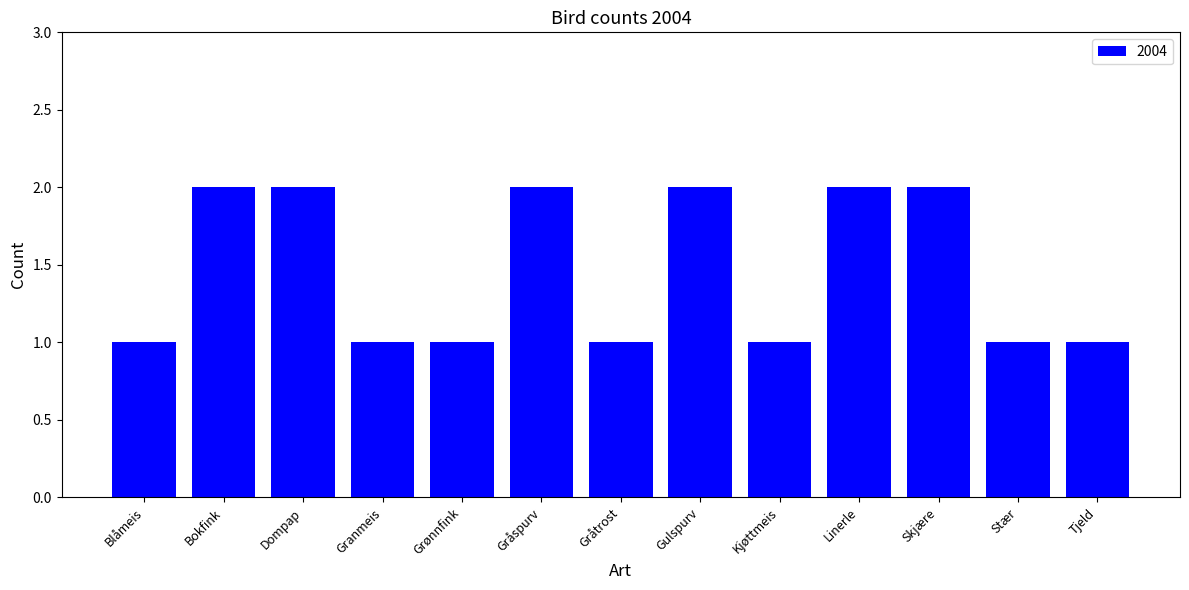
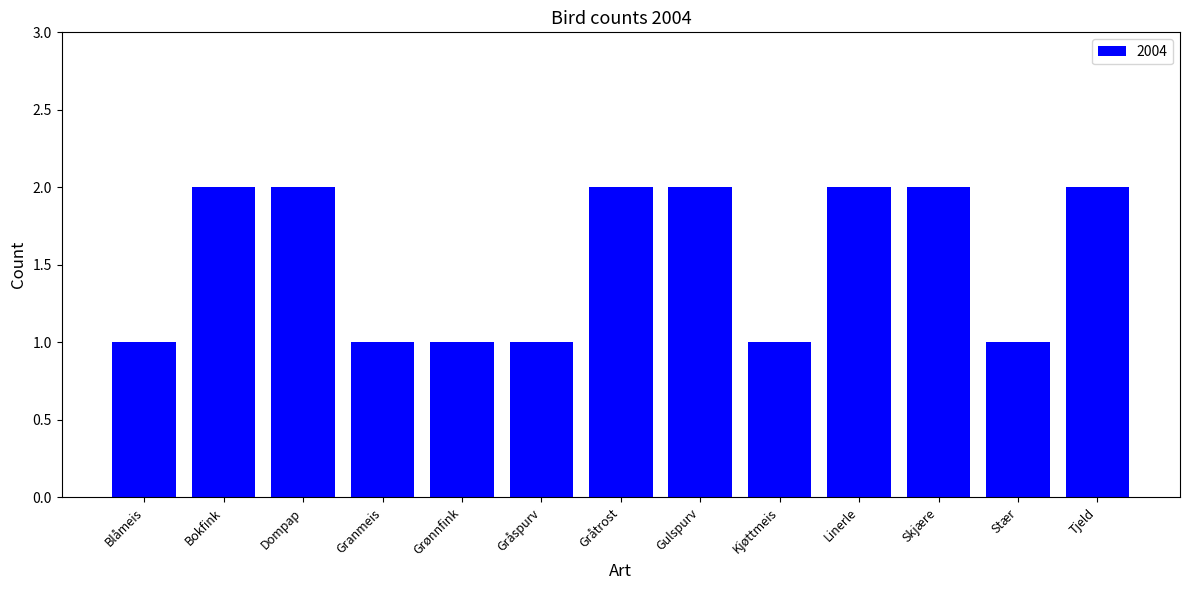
  {
    "Blåmeis": 1,
    "Bokfink": 2,
    "Dompap": 2,
    "Granmeis": 1,
    "Grønnfink": 1,
-   "Gråspurv": 2,
-   "Gråtrost": 1,
+   "Gråspurv": 1,
+   "Gråtrost": 2,
    "Gulspurv": 2,
    "Kjøttmeis": 1,
    "Linerle": 2,
    "Skjære": 2,
    "Stær": 1,
-   "Tjeld": 1
+   "Tjeld": 2
  }
